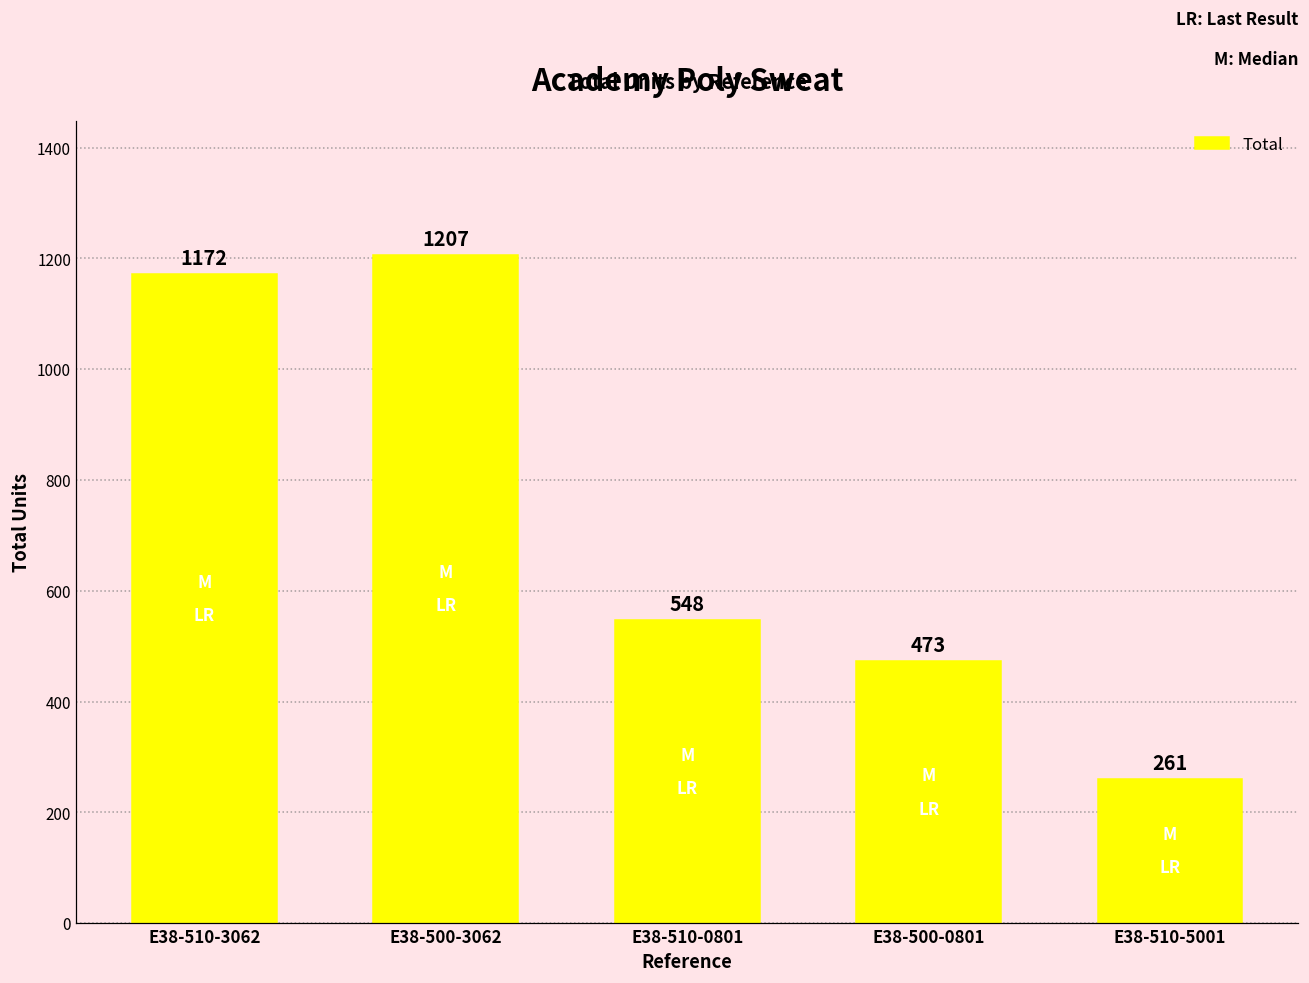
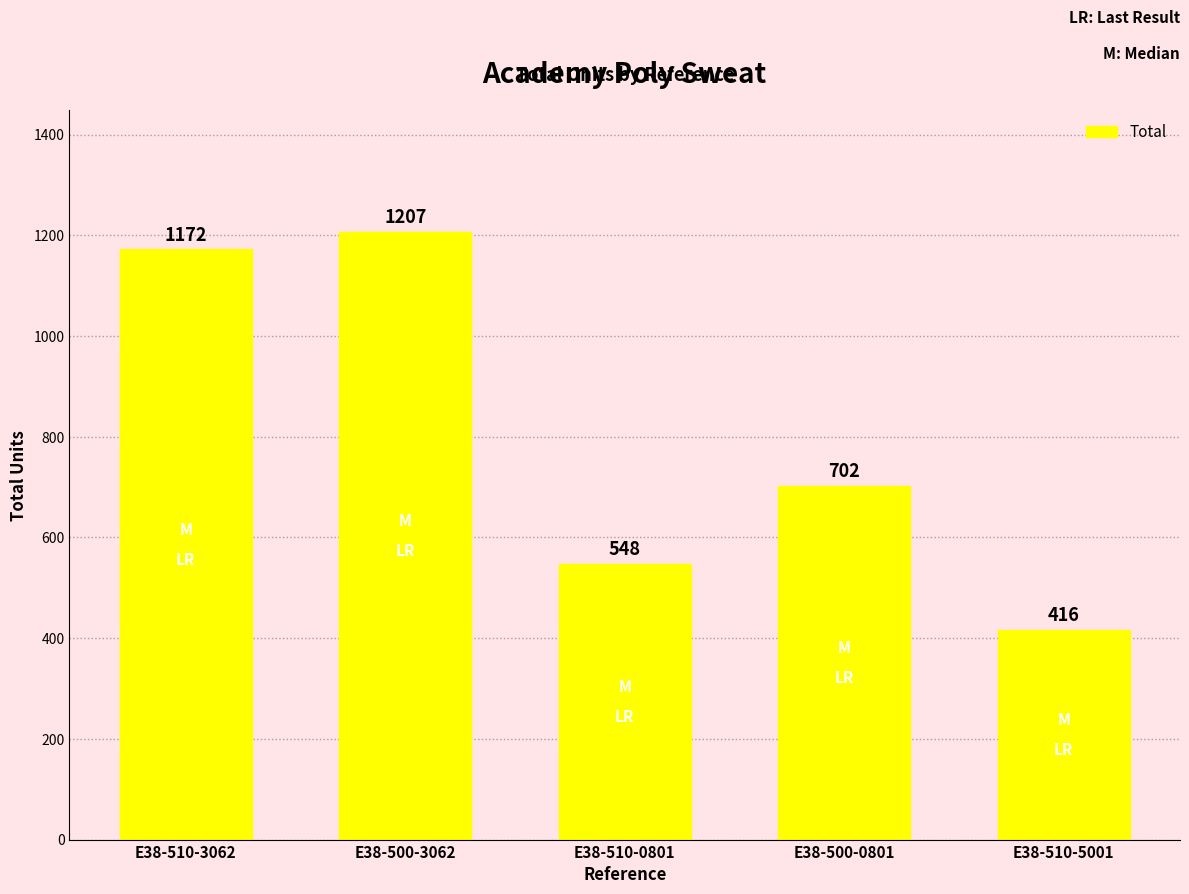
  {
    "E38-510-3062": 1172,
    "E38-500-3062": 1207,
    "E38-510-0801": 548,
-   "E38-500-0801": 473,
-   "E38-510-5001": 261
+   "E38-500-0801": 702,
+   "E38-510-5001": 416
  }
